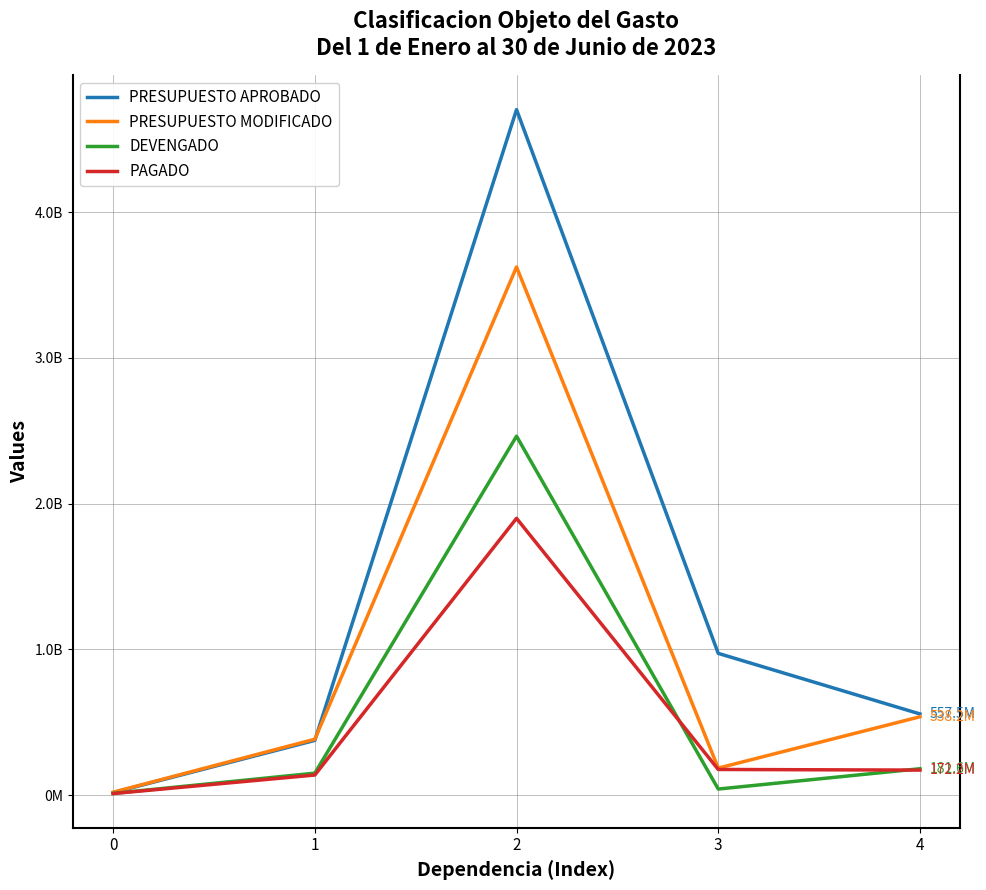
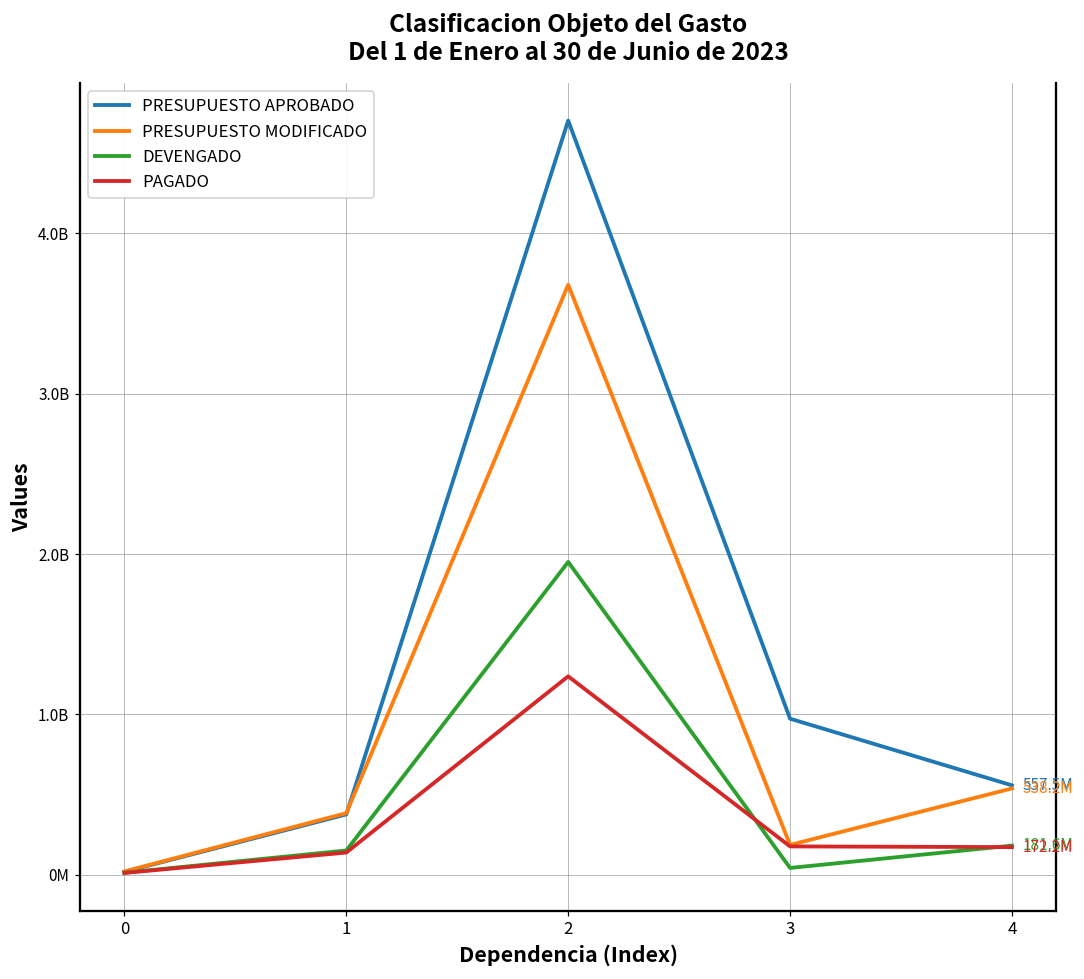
  {
    "PRESUPUESTO APROBADO": {
      "2": 4700000000,
      "3": 970000000
    },
    "PRESUPUESTO MODIFICADO": {
-     "2": 3620000000
+     "2": 3680000000
    },
    "DEVENGADO": {
-     "2": 2460000000,
+     "2": 1950000000,
      "3": 40000000
    },
    "PAGADO": {
-     "2": 1900000000
+     "2": 1240000000
    }
  }
